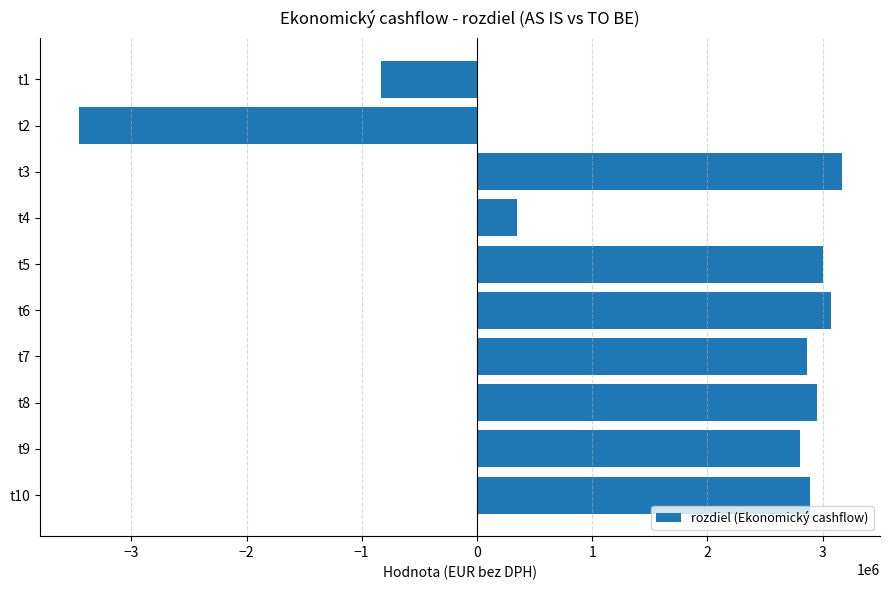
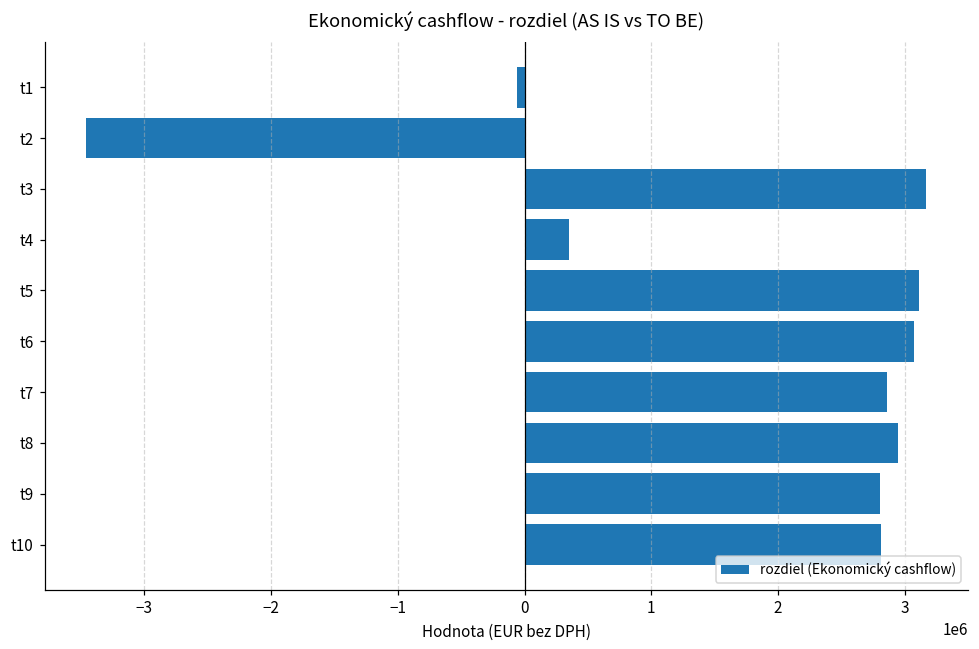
  {
-   "t1": -830000,
+   "t1": -60000,
    "t2": -3460000,
    "t3": 3170000,
    "t4": 350000,
-   "t5": 3000000,
+   "t5": 3120000,
    "t6": 3070000,
    "t7": 2860000,
    "t8": 2950000,
    "t9": 2800000,
-   "t10": 2890000
+   "t10": 2810000
  }
